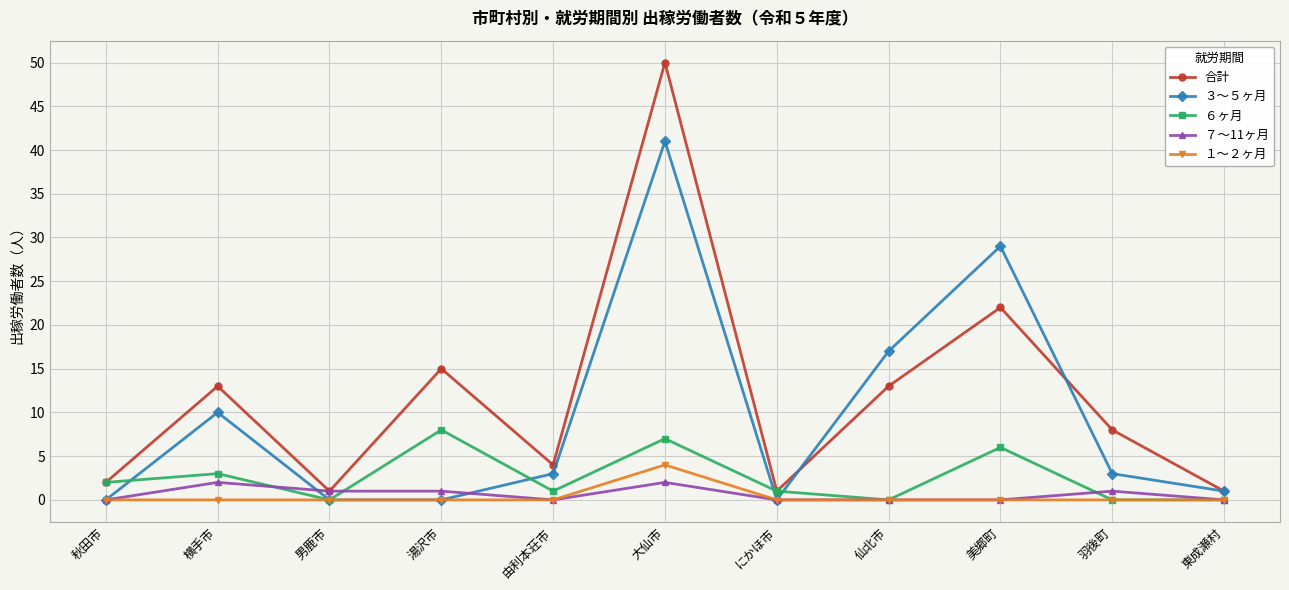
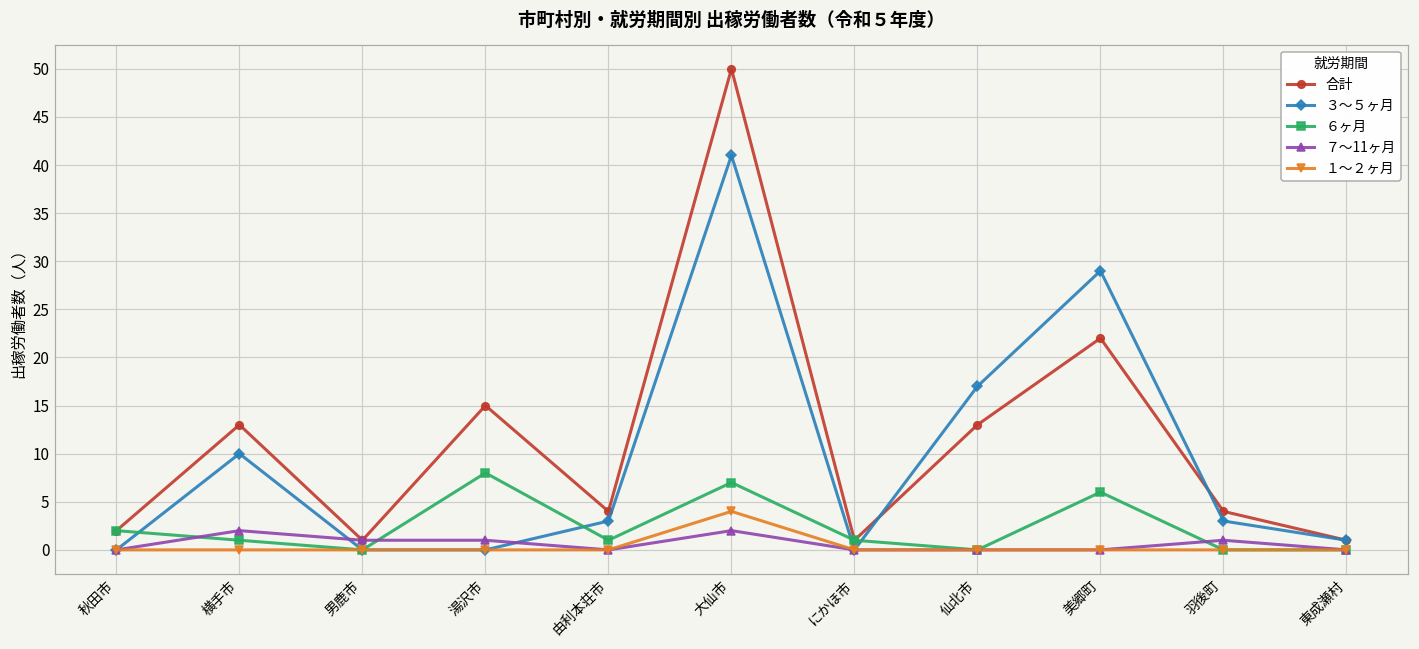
  {
    "合計": {
      "横手市": 13,
      "湯沢市": 15,
      "由利本荘市": 4,
      "大仙市": 50,
      "仙北市": 13,
      "美郷町": 22,
-     "羽後町": 8
+     "羽後町": 4
    },
    "３～５ヶ月": {
      "横手市": 10,
      "由利本荘市": 3,
      "大仙市": 41,
      "仙北市": 17,
      "美郷町": 29,
      "羽後町": 3
    },
    "６ヶ月": {
-     "横手市": 3,
+     "横手市": 1,
      "湯沢市": 8,
      "由利本荘市": 1,
      "大仙市": 7,
      "美郷町": 6
    },
    "７～11ヶ月": {
      "横手市": 2,
      "湯沢市": 1,
      "大仙市": 2,
      "羽後町": 1
    },
    "１～２ヶ月": {
      "横手市": 0,
      "大仙市": 4
    }
  }
